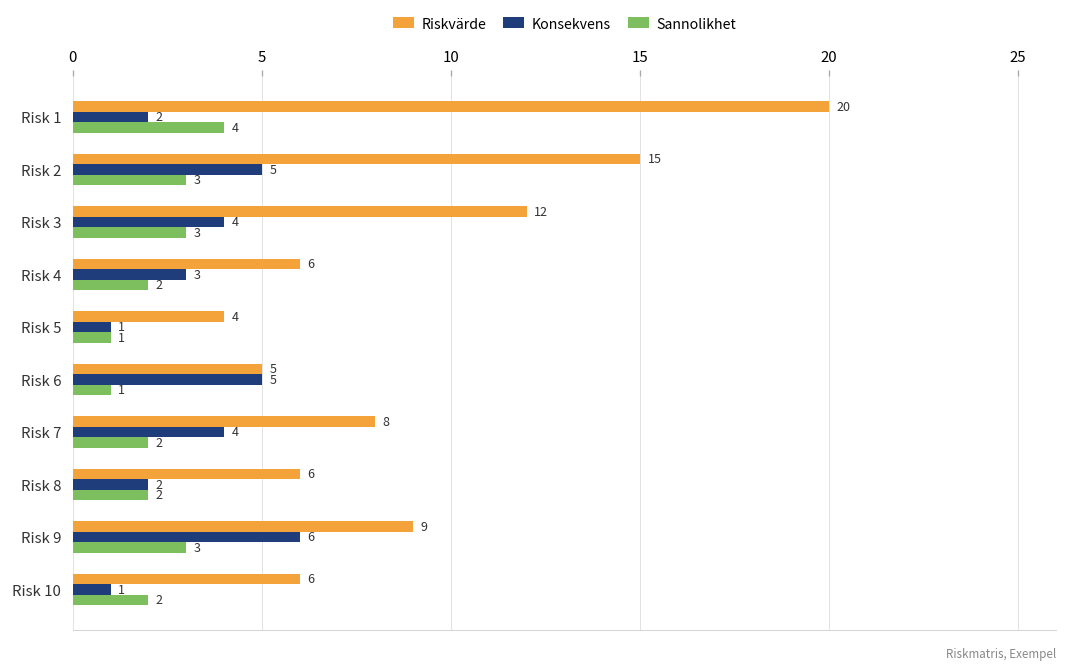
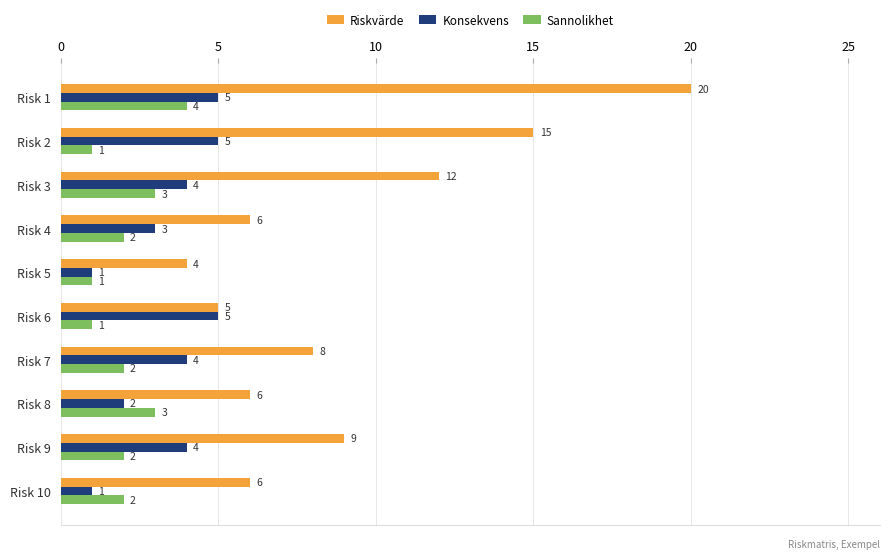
  {
    "Riskvärde": {
      "Risk 1": 20,
      "Risk 2": 15,
      "Risk 3": 12,
      "Risk 4": 6,
      "Risk 5": 4,
      "Risk 6": 5,
      "Risk 7": 8,
      "Risk 8": 6,
      "Risk 9": 9,
      "Risk 10": 6
    },
    "Konsekvens": {
-     "Risk 1": 2,
+     "Risk 1": 5,
      "Risk 2": 5,
      "Risk 3": 4,
      "Risk 4": 3,
      "Risk 5": 1,
      "Risk 6": 5,
      "Risk 7": 4,
      "Risk 8": 2,
-     "Risk 9": 6,
+     "Risk 9": 4,
      "Risk 10": 1
    },
    "Sannolikhet": {
      "Risk 1": 4,
-     "Risk 2": 3,
+     "Risk 2": 1,
      "Risk 3": 3,
      "Risk 4": 2,
      "Risk 5": 1,
      "Risk 6": 1,
      "Risk 7": 2,
-     "Risk 8": 2,
-     "Risk 9": 3,
+     "Risk 8": 3,
+     "Risk 9": 2,
      "Risk 10": 2
    }
  }
